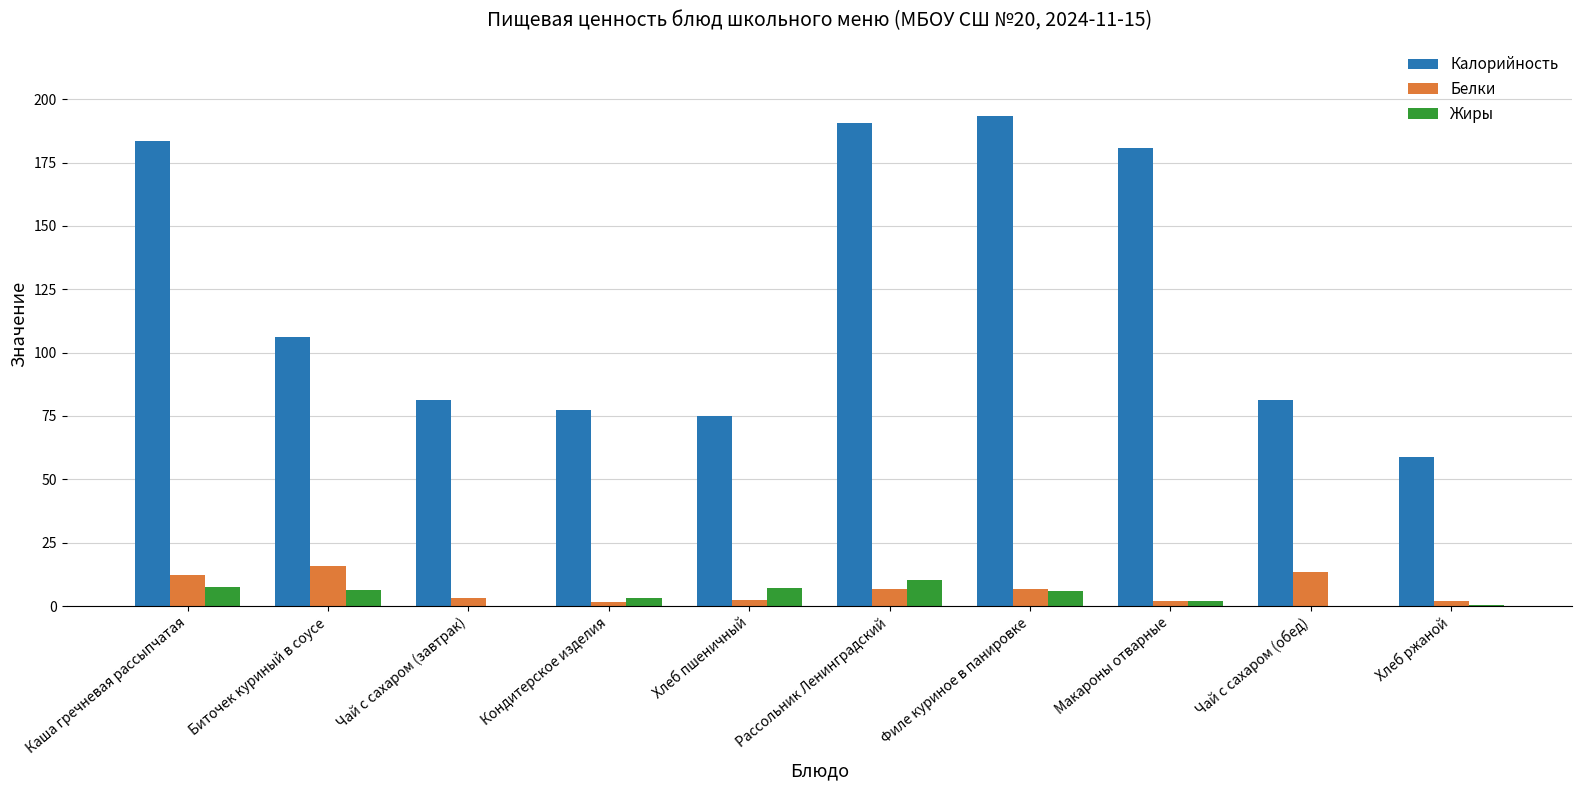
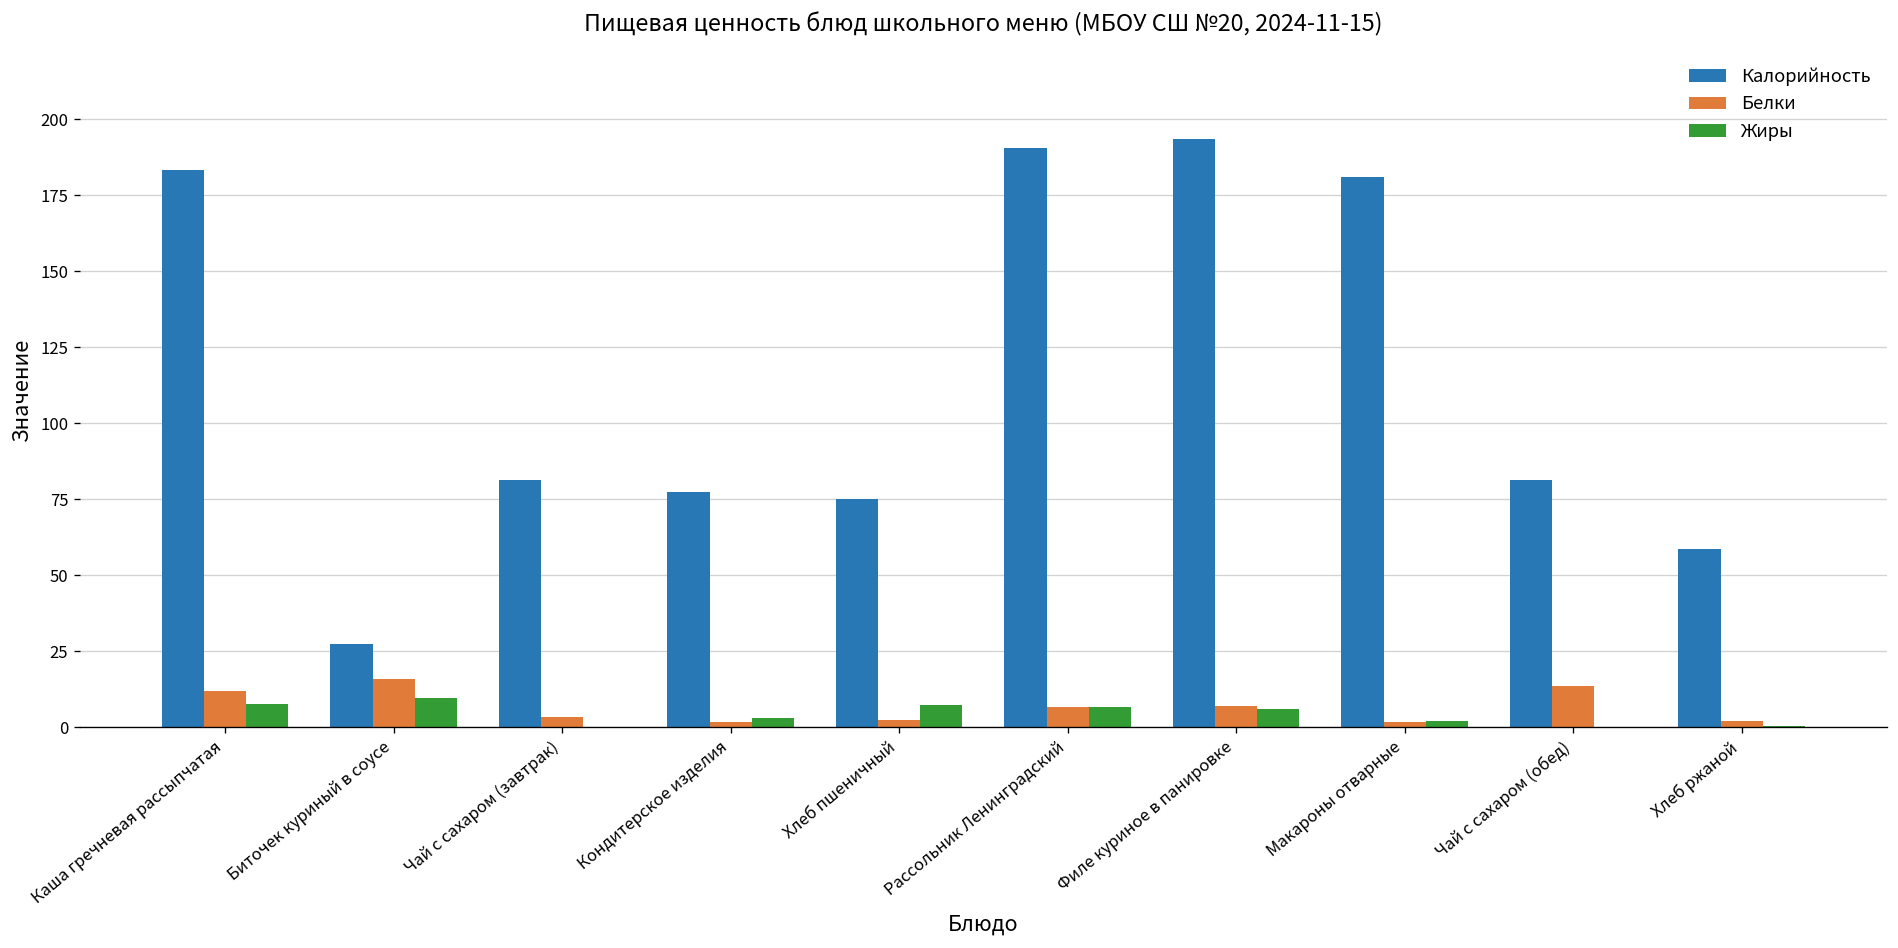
  {
    "Калорийность": {
      "Каша гречневая рассыпчатая": 183,
-     "Биточек куриный в соусе": 106,
+     "Биточек куриный в соусе": 27,
      "Чай с сахаром (завтрак)": 81,
      "Кондитерское изделия": 77,
      "Хлеб пшеничный": 75,
      "Рассольник Ленинградский": 190,
      "Филе куриное в панировке": 193,
      "Макароны отварные": 181,
      "Чай с сахаром (обед)": 81,
      "Хлеб ржаной": 59
    },
    "Белки": {
      "Каша гречневая рассыпчатая": 12,
      "Биточек куриный в соусе": 16,
      "Чай с сахаром (завтрак)": 3,
      "Кондитерское изделия": 2,
      "Хлеб пшеничный": 2,
      "Рассольник Ленинградский": 7,
      "Филе куриное в панировке": 7,
      "Макароны отварные": 2,
      "Чай с сахаром (обед)": 14,
      "Хлеб ржаной": 2
    },
    "Жиры": {
      "Каша гречневая рассыпчатая": 8,
-     "Биточек куриный в соусе": 6,
+     "Биточек куриный в соусе": 10,
      "Чай с сахаром (завтрак)": 0,
      "Кондитерское изделия": 3,
      "Хлеб пшеничный": 7,
-     "Рассольник Ленинградский": 10,
+     "Рассольник Ленинградский": 7,
      "Филе куриное в панировке": 6,
      "Макароны отварные": 2,
      "Чай с сахаром (обед)": 0
    }
  }
